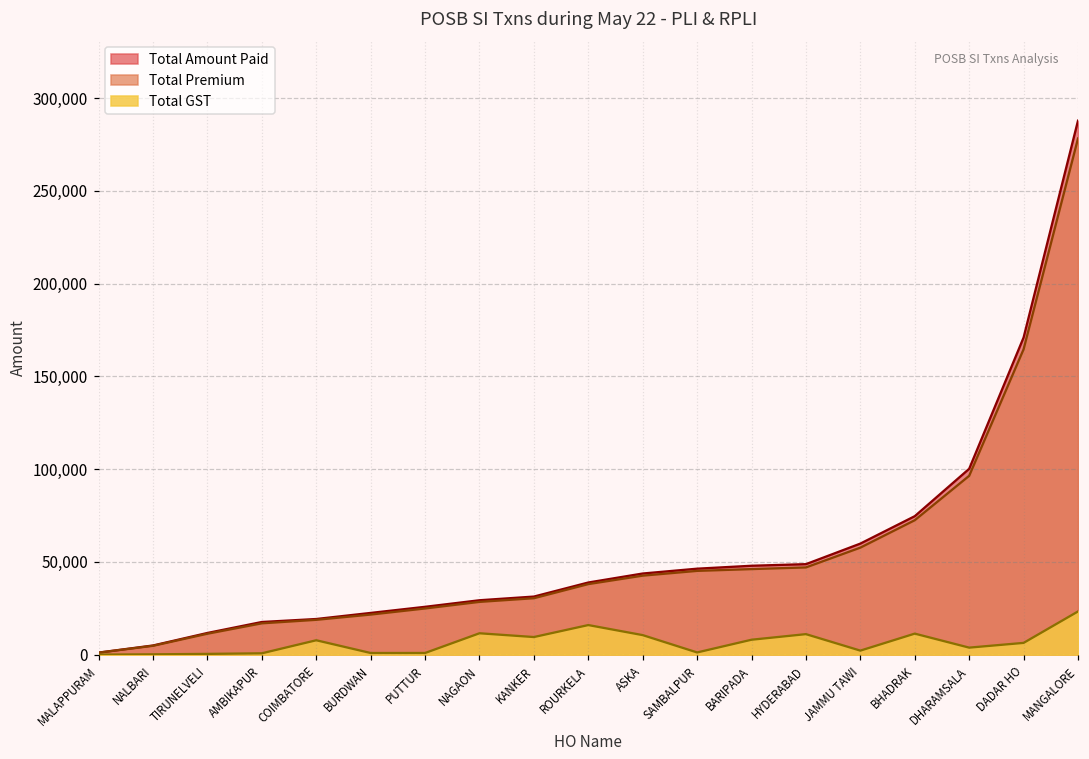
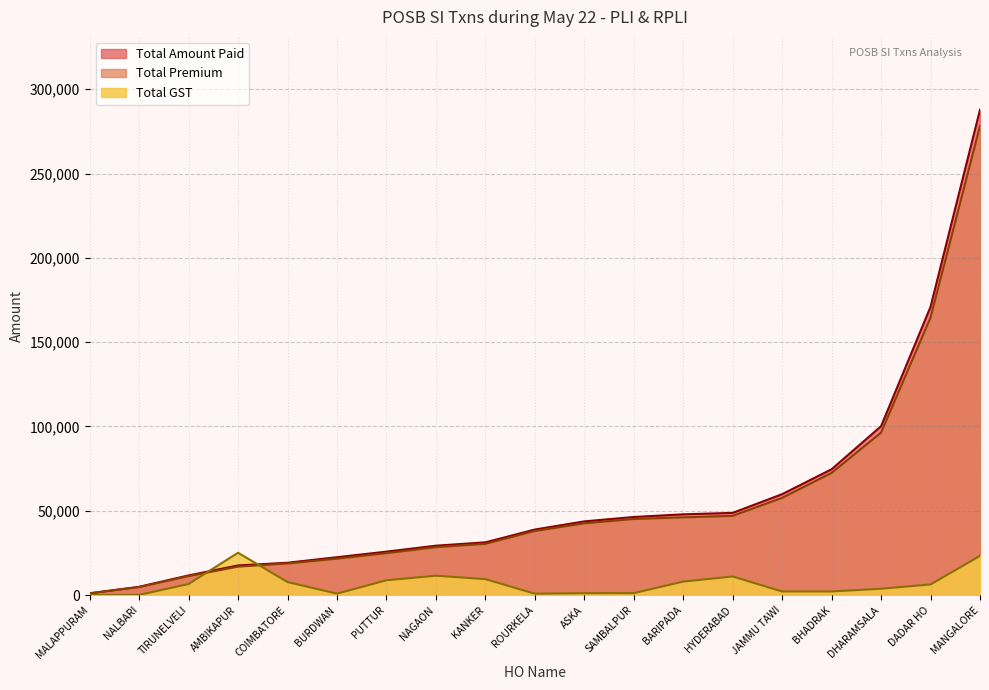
  {
    "Total GST": {
      "NALBARI": "0",
-     "TIRUNELVELI": "0",
-     "AMBIKAPUR": "1,000",
+     "TIRUNELVELI": "7,000",
+     "AMBIKAPUR": "25,000",
      "COIMBATORE": "8,000",
      "BURDWAN": "1,000",
-     "PUTTUR": "1,000",
+     "PUTTUR": "9,000",
      "NAGAON": "12,000",
      "KANKER": "9,000",
-     "ROURKELA": "16,000",
-     "ASKA": "11,000",
+     "ROURKELA": "1,000",
+     "ASKA": "1,000",
      "SAMBALPUR": "1,000",
      "BARIPADA": "8,000",
      "HYDERABAD": "11,000",
      "JAMMU TAWI": "2,000",
-     "BHADRAK": "11,000",
+     "BHADRAK": "2,000",
      "DHARAMSALA": "4,000",
      "DADAR HO": "6,000",
      "MANGALORE": "23,000"
    }
  }
